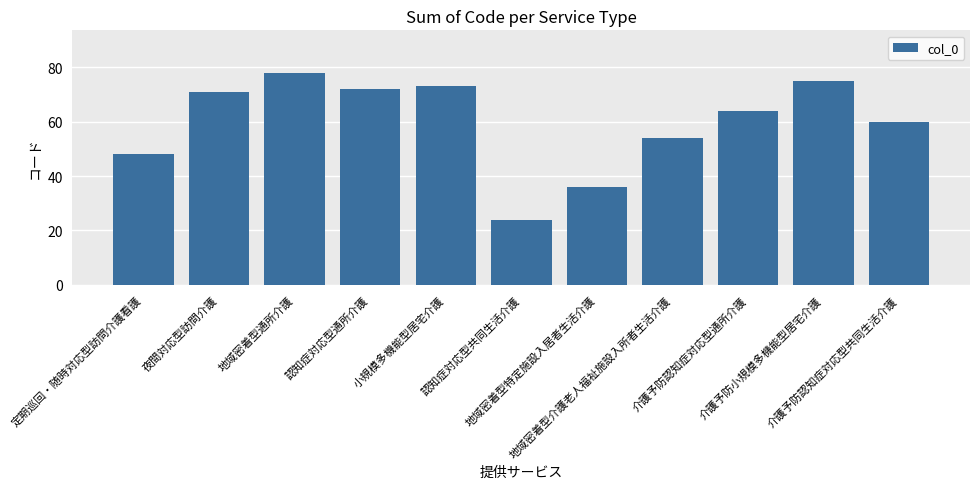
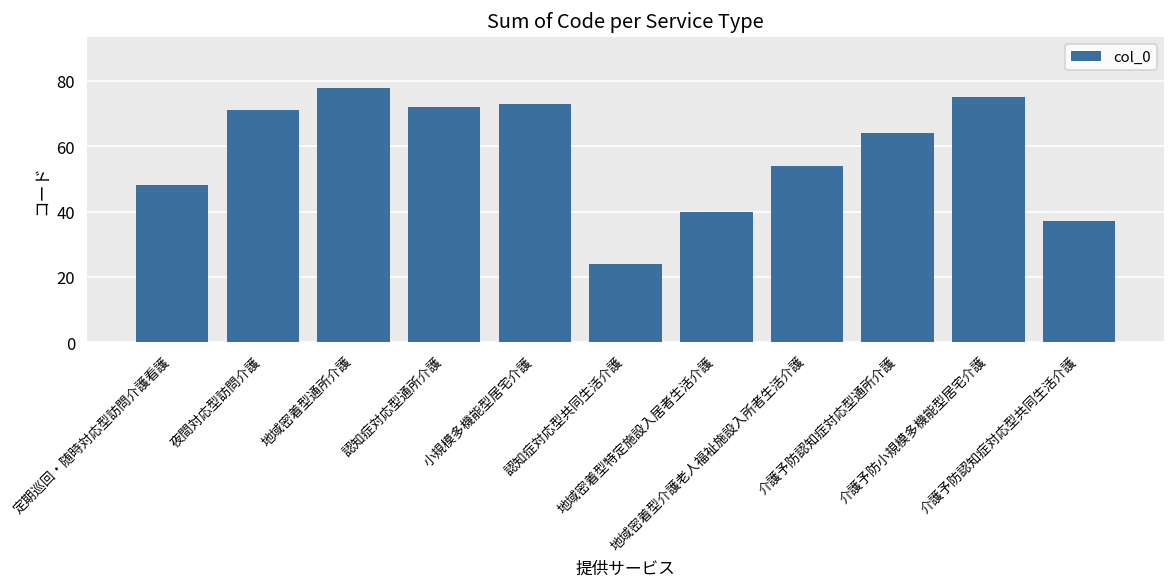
  {
    "定期巡回・随時対応型訪問介護看護": 48,
    "夜間対応型訪問介護": 71,
    "地域密着型通所介護": 78,
    "認知症対応型通所介護": 72,
    "小規模多機能型居宅介護": 73,
    "認知症対応型共同生活介護": 24,
-   "地域密着型特定施設入居者生活介護": 36,
+   "地域密着型特定施設入居者生活介護": 40,
    "地域密着型介護老人福祉施設入所者生活介護": 54,
    "介護予防認知症対応型通所介護": 64,
    "介護予防小規模多機能型居宅介護": 75,
-   "介護予防認知症対応型共同生活介護": 60
+   "介護予防認知症対応型共同生活介護": 37
  }
